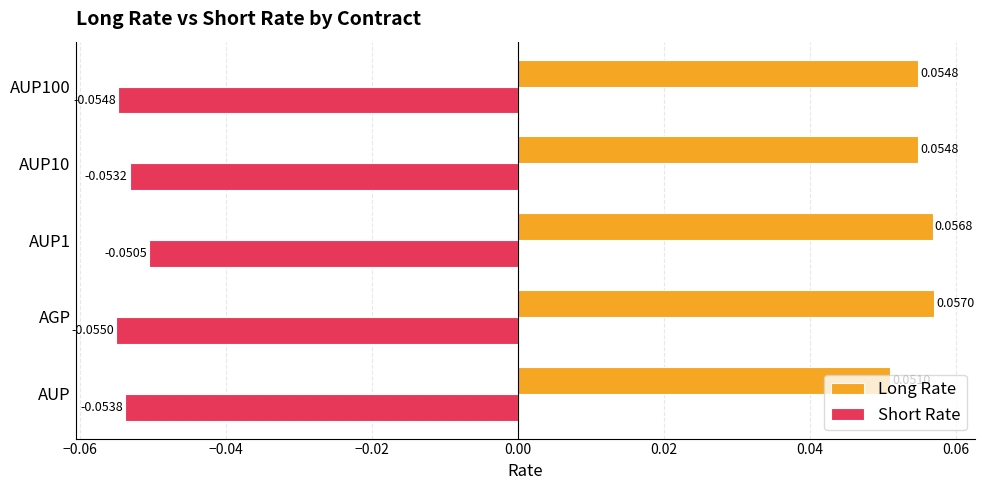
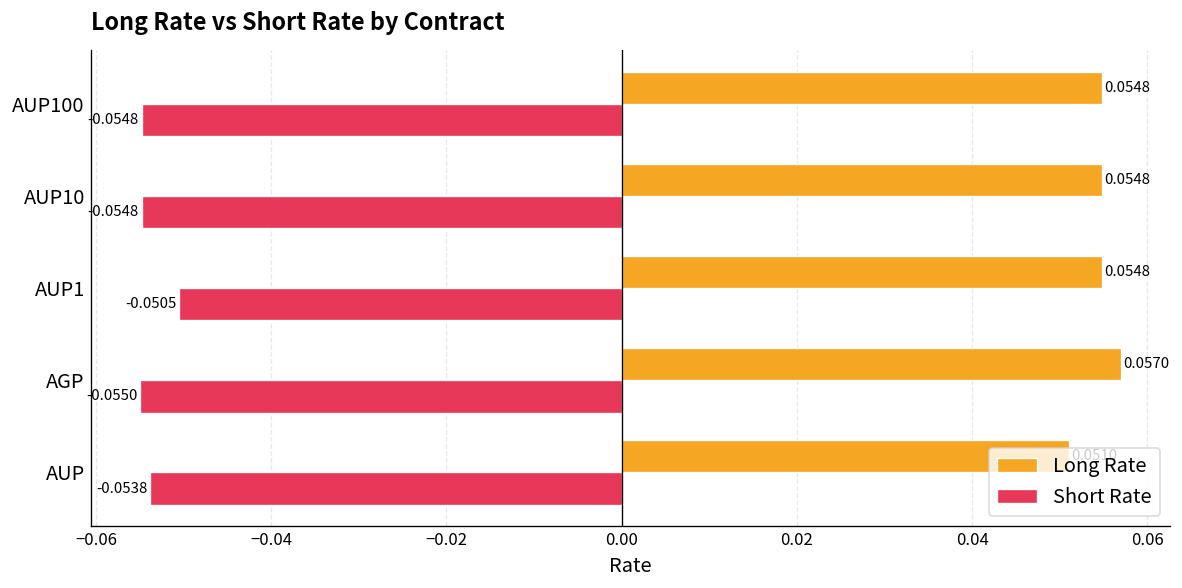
  {
    "Long Rate": {
      "AUP100": 0.0548,
      "AUP10": 0.0548,
-     "AUP1": 0.0568,
+     "AUP1": 0.0548,
      "AGP": 0.0570
    },
    "Short Rate": {
      "AUP100": -0.0548,
-     "AUP10": -0.0532,
+     "AUP10": -0.0548,
      "AUP1": -0.0505,
      "AGP": -0.0550,
      "AUP": -0.0538
    }
  }
